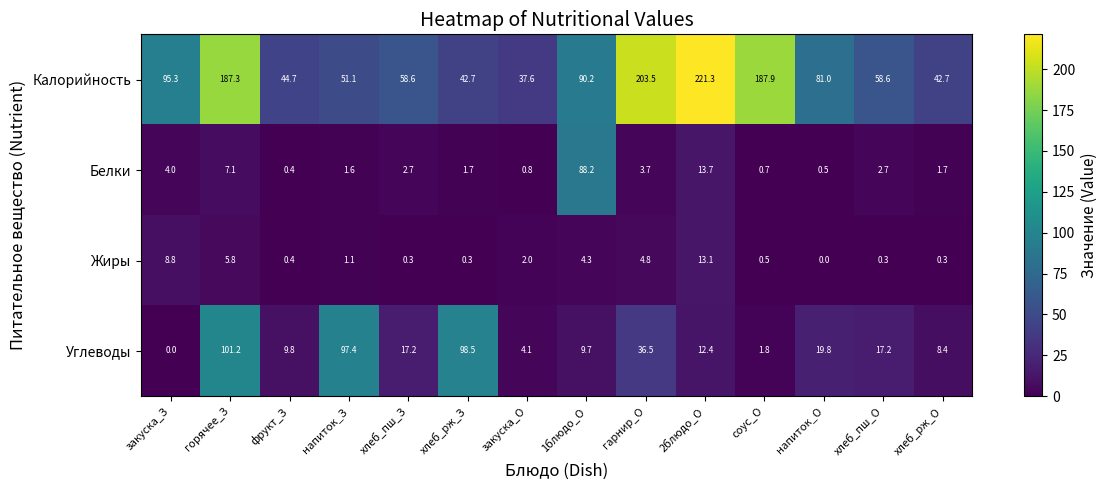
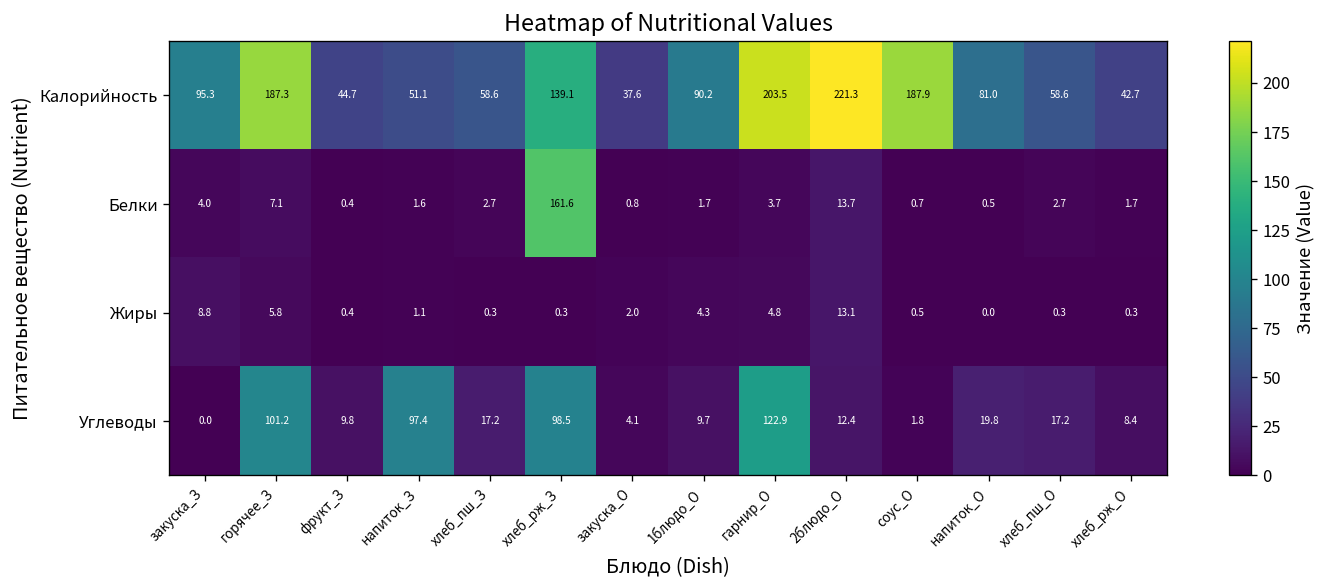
  {
    "Калорийность": {
      "закуска_З": 95.3,
      "горячее_З": 187.3,
      "фрукт_З": 44.7,
      "напиток_З": 51.1,
      "хлеб_пш_З": 58.6,
-     "хлеб_рж_З": 42.7,
+     "хлеб_рж_З": 139.1,
      "закуска_О": 37.6,
      "1блюдо_О": 90.2,
      "гарнир_О": 203.5,
      "2блюдо_О": 221.3,
      "соус_О": 187.9,
      "напиток_О": 81.0,
      "хлеб_пш_О": 58.6,
      "хлеб_рж_О": 42.7
    },
    "Белки": {
      "закуска_З": 4.0,
      "горячее_З": 7.1,
      "фрукт_З": 0.4,
      "напиток_З": 1.6,
      "хлеб_пш_З": 2.7,
-     "хлеб_рж_З": 1.7,
+     "хлеб_рж_З": 161.6,
      "закуска_О": 0.8,
-     "1блюдо_О": 88.2,
+     "1блюдо_О": 1.7,
      "гарнир_О": 3.7,
      "2блюдо_О": 13.7,
      "соус_О": 0.7,
      "напиток_О": 0.5,
      "хлеб_пш_О": 2.7,
      "хлеб_рж_О": 1.7
    },
    "Жиры": {
      "закуска_З": 8.8,
      "горячее_З": 5.8,
      "фрукт_З": 0.4,
      "напиток_З": 1.1,
      "хлеб_пш_З": 0.3,
      "хлеб_рж_З": 0.3,
      "закуска_О": 2.0,
      "1блюдо_О": 4.3,
      "гарнир_О": 4.8,
      "2блюдо_О": 13.1,
      "соус_О": 0.5,
      "напиток_О": 0.0,
      "хлеб_пш_О": 0.3,
      "хлеб_рж_О": 0.3
    },
    "Углеводы": {
      "закуска_З": 0.0,
      "горячее_З": 101.2,
      "фрукт_З": 9.8,
      "напиток_З": 97.4,
      "хлеб_пш_З": 17.2,
      "хлеб_рж_З": 98.5,
      "закуска_О": 4.1,
      "1блюдо_О": 9.7,
-     "гарнир_О": 36.5,
+     "гарнир_О": 122.9,
      "2блюдо_О": 12.4,
      "соус_О": 1.8,
      "напиток_О": 19.8,
      "хлеб_пш_О": 17.2,
      "хлеб_рж_О": 8.4
    }
  }
